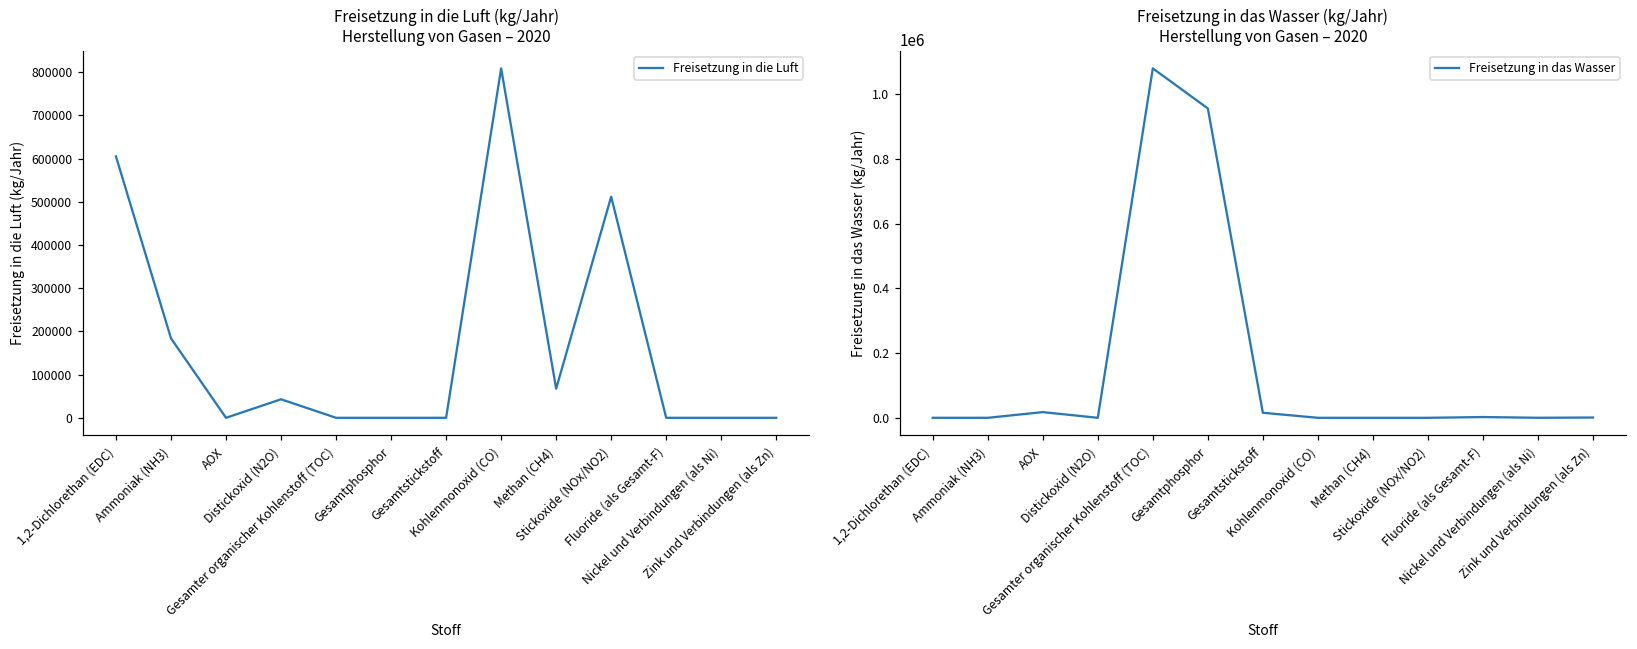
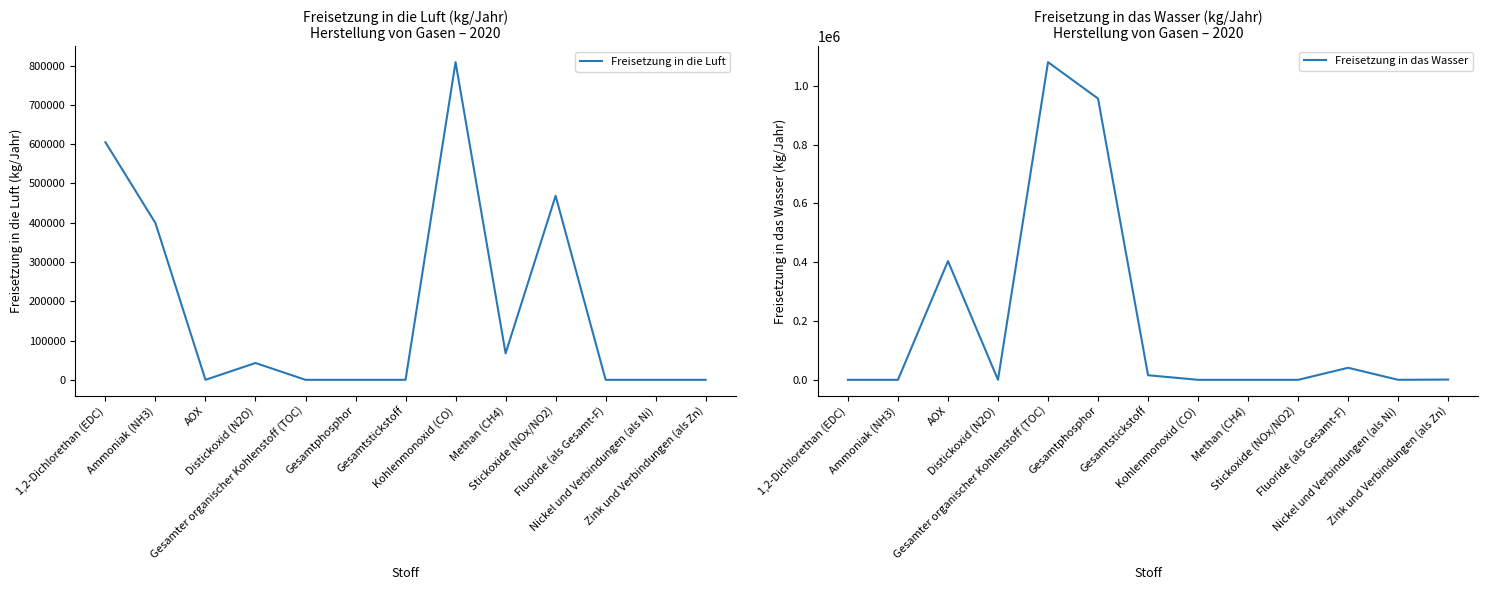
  {
    "Freisetzung in die Luft (kg/Jahr) Herstellung von Gasen – 2020": {
      "1,2-Dichlorethan (EDC)": 610000,
-     "Ammoniak (NH3)": 180000,
+     "Ammoniak (NH3)": 400000,
      "AOX": 0,
      "Distickoxid (N2O)": 40000,
      "Gesamter organischer Kohlenstoff (TOC)": 0,
      "Gesamtphosphor": 0,
      "Gesamtstickstoff": 0,
      "Kohlenmonoxid (CO)": 810000,
      "Methan (CH4)": 70000,
-     "Stickoxide (NOx/NO2)": 510000,
+     "Stickoxide (NOx/NO2)": 470000,
      "Fluoride (als Gesamt-F)": 0,
      "Nickel und Verbindungen (als Ni)": 0,
      "Zink und Verbindungen (als Zn)": 0
    },
    "Freisetzung in das Wasser (kg/Jahr) Herstellung von Gasen – 2020": {
      "1,2-Dichlorethan (EDC)": 0,
      "Ammoniak (NH3)": 0,
-     "AOX": 20000,
+     "AOX": 400000,
      "Distickoxid (N2O)": 0,
      "Gesamter organischer Kohlenstoff (TOC)": 1080000,
      "Gesamtphosphor": 960000,
      "Gesamtstickstoff": 20000,
      "Kohlenmonoxid (CO)": 0,
      "Methan (CH4)": 0,
      "Stickoxide (NOx/NO2)": 0,
-     "Fluoride (als Gesamt-F)": 0,
+     "Fluoride (als Gesamt-F)": 40000,
      "Nickel und Verbindungen (als Ni)": 0,
      "Zink und Verbindungen (als Zn)": 0
    }
  }
